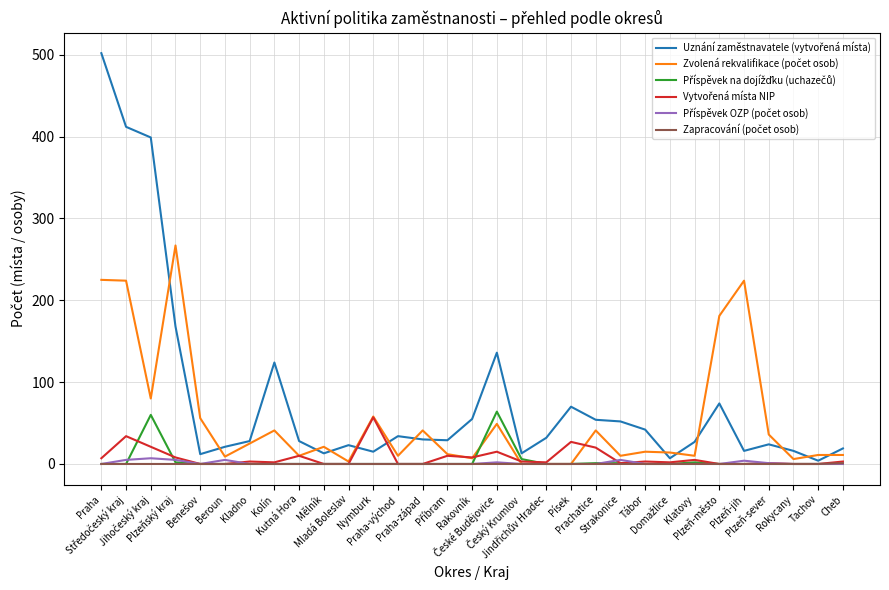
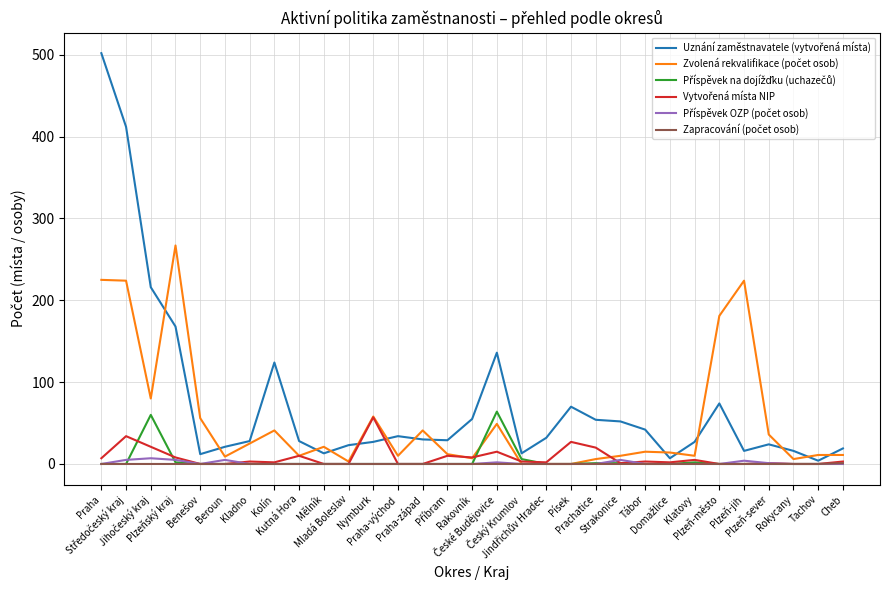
  {
    "Uznání zaměstnavatele (vytvořená místa)": {
      "Praha": 500,
      "Středočeský kraj": 410,
-     "Jihočeský kraj": 400,
+     "Jihočeský kraj": 220,
      "Plzeňský kraj": 170,
      "Benešov": 10,
      "Beroun": 20,
      "Kolín": 120,
      "Kutná Hora": 30,
      "Mělník": 10,
      "Mladá Boleslav": 20,
-     "Nymburk": 20,
+     "Nymburk": 30,
      "Praha-východ": 30,
      "Praha-západ": 30,
      "Příbram": 30,
      "Rakovník": 60,
      "České Budějovice": 140,
      "Český Krumlov": 10,
      "Jindřichův Hradec": 30,
      "Písek": 70,
      "Prachatice": 50,
      "Strakonice": 50,
      "Tábor": 40,
      "Domažlice": 10,
      "Klatovy": 30,
      "Plzeň-město": 70,
      "Plzeň-jih": 20,
      "Plzeň-sever": 20,
      "Rokycany": 20,
      "Tachov": 0,
      "Cheb": 20
    },
    "Zvolená rekvalifikace (počet osob)": {
      "Praha": 230,
      "Středočeský kraj": 220,
      "Jihočeský kraj": 80,
      "Plzeňský kraj": 270,
      "Benešov": 60,
      "Beroun": 10,
      "Kolín": 40,
      "Mělník": 20,
      "Praha-východ": 10,
      "Praha-západ": 40,
      "České Budějovice": 50,
-     "Prachatice": 40,
+     "Prachatice": 10,
      "Strakonice": 10,
      "Tábor": 20,
      "Domažlice": 10,
      "Klatovy": 10,
      "Plzeň-město": 180,
      "Plzeň-jih": 220,
      "Plzeň-sever": 40,
      "Rokycany": 10,
      "Tachov": 10,
      "Cheb": 10
    },
    "Příspěvek na dojížďku (uchazečů)": {
      "Jihočeský kraj": 60,
      "České Budějovice": 60
    },
    "Vytvořená místa NIP": {
      "Praha": 10,
      "Středočeský kraj": 30,
      "Jihočeský kraj": 20,
      "České Budějovice": 20,
      "Písek": 30,
      "Prachatice": 20
    },
    "Příspěvek OZP (počet osob)": {
      "Středočeský kraj": 10,
      "Jihočeský kraj": 10,
      "Beroun": 10,
      "Strakonice": 10,
      "Plzeň-jih": 0
    },
    "Zapracování (počet osob)": {
      "Jihočeský kraj": 0
    }
  }
